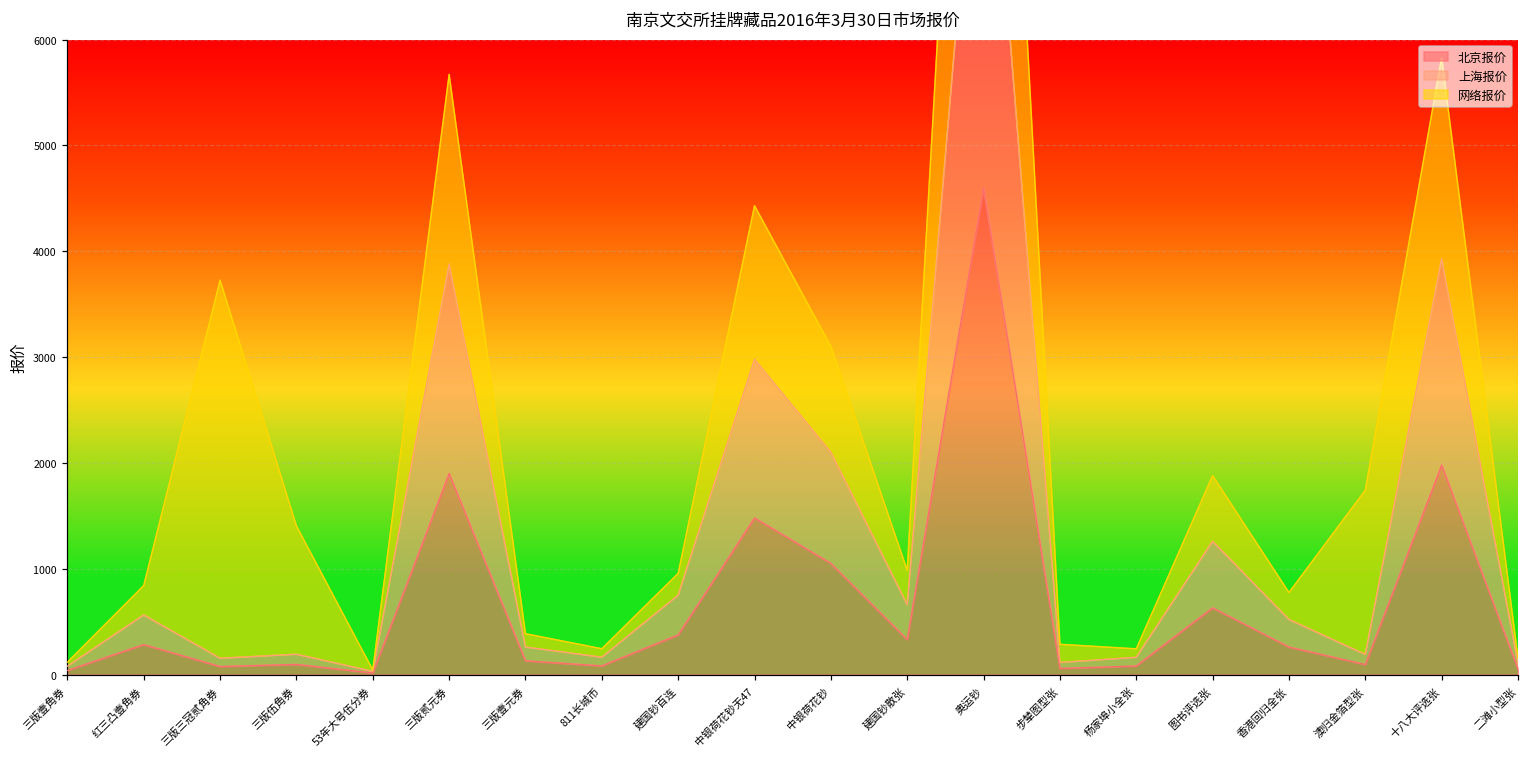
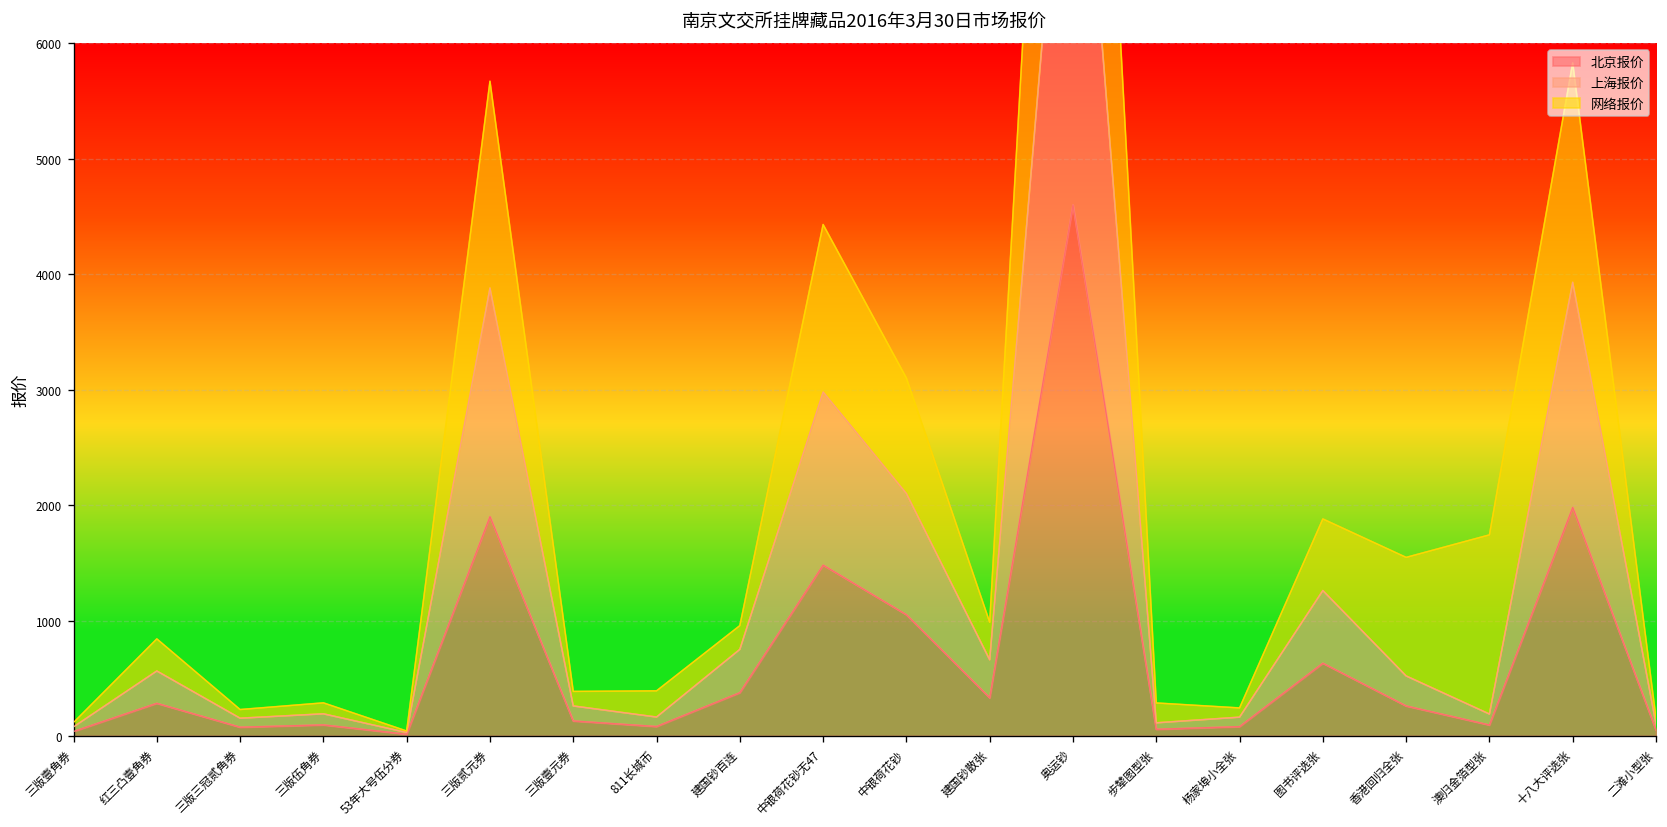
  {
    "网络报价": {
      "三版壹角券": 0,
      "红三凸壹角券": 300,
-     "三版三冠贰角券": 3600,
-     "三版伍角券": 1200,
+     "三版三冠贰角券": 100,
+     "三版伍角券": 100,
      "三版贰元券": 1800,
      "三版壹元券": 100,
-     "811长城币": 100,
+     "811长城币": 200,
      "建国钞百连": 200,
      "中银荷花钞无47": 1500,
      "中银荷花钞": 1000,
      "建国钞散张": 300,
      "步辇图型张": 200,
      "杨家埠小全张": 100,
      "图书评选张": 600,
-     "香港回归全张": 300,
+     "香港回归全张": 1000,
      "澳归金箔型张": 1600,
      "二滩小型张": 100
    }
  }
